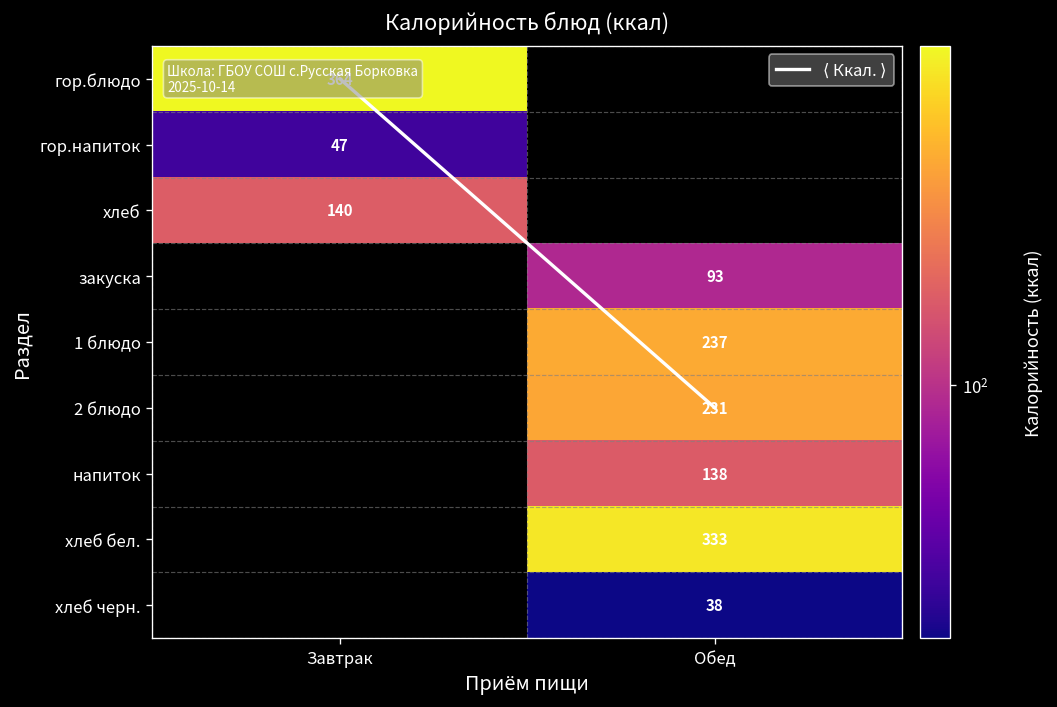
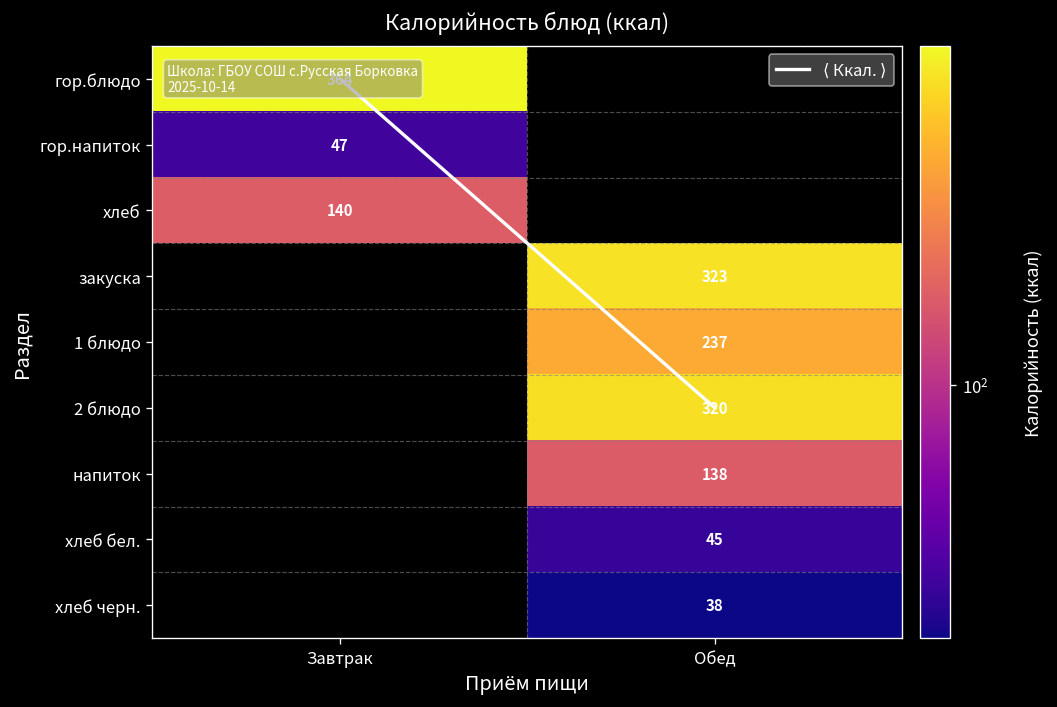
  {
    "гор.напиток": {
      "Завтрак": 47
    },
    "хлеб": {
      "Завтрак": 140
    },
    "закуска": {
-     "Обед": 93
+     "Обед": 323
    },
    "1 блюдо": {
      "Обед": 237
    },
    "2 блюдо": {
-     "Обед": 231
+     "Обед": 320
    },
    "напиток": {
      "Обед": 138
    },
    "хлеб бел.": {
-     "Обед": 333
+     "Обед": 45
    },
    "хлеб черн.": {
      "Обед": 38
    }
  }
